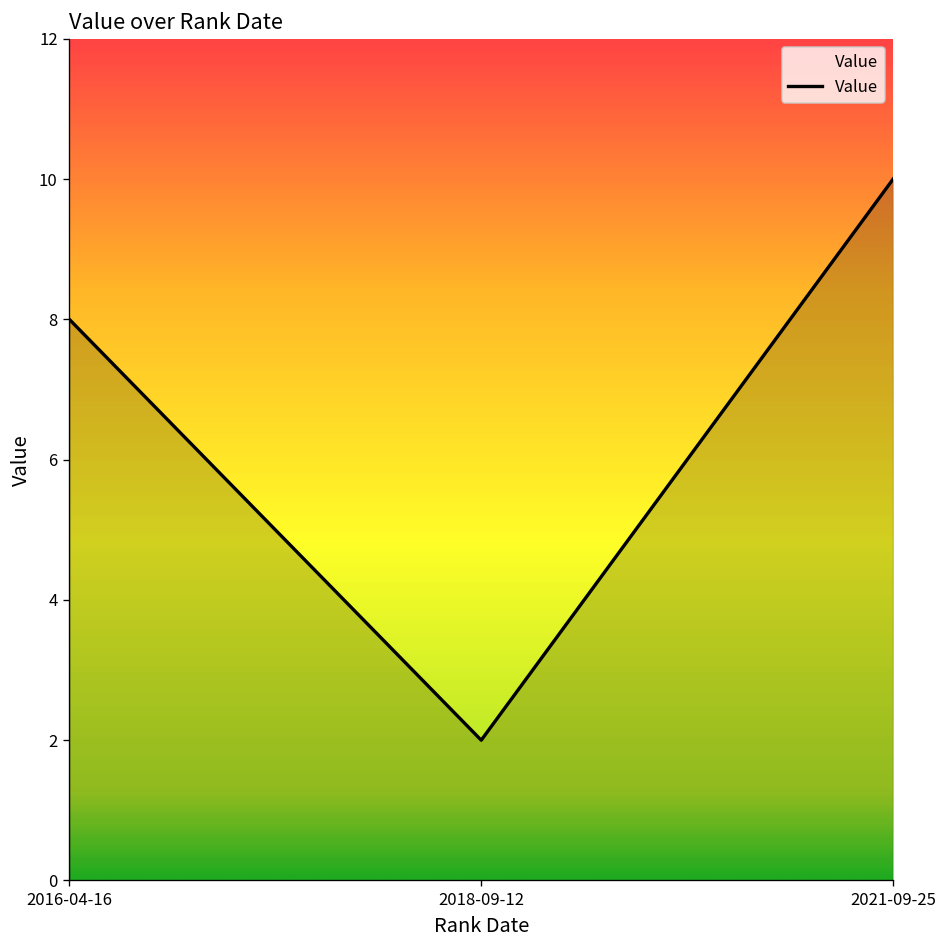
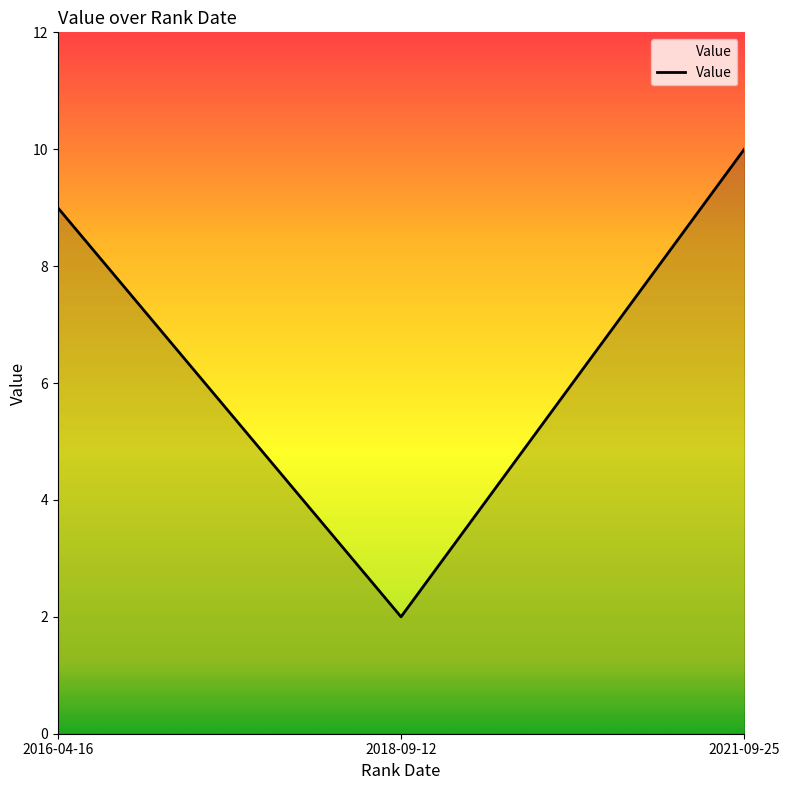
  {
-   "2016-04-16": 8,
+   "2016-04-16": 9,
    "2018-09-12": 2,
    "2021-09-25": 10
  }
